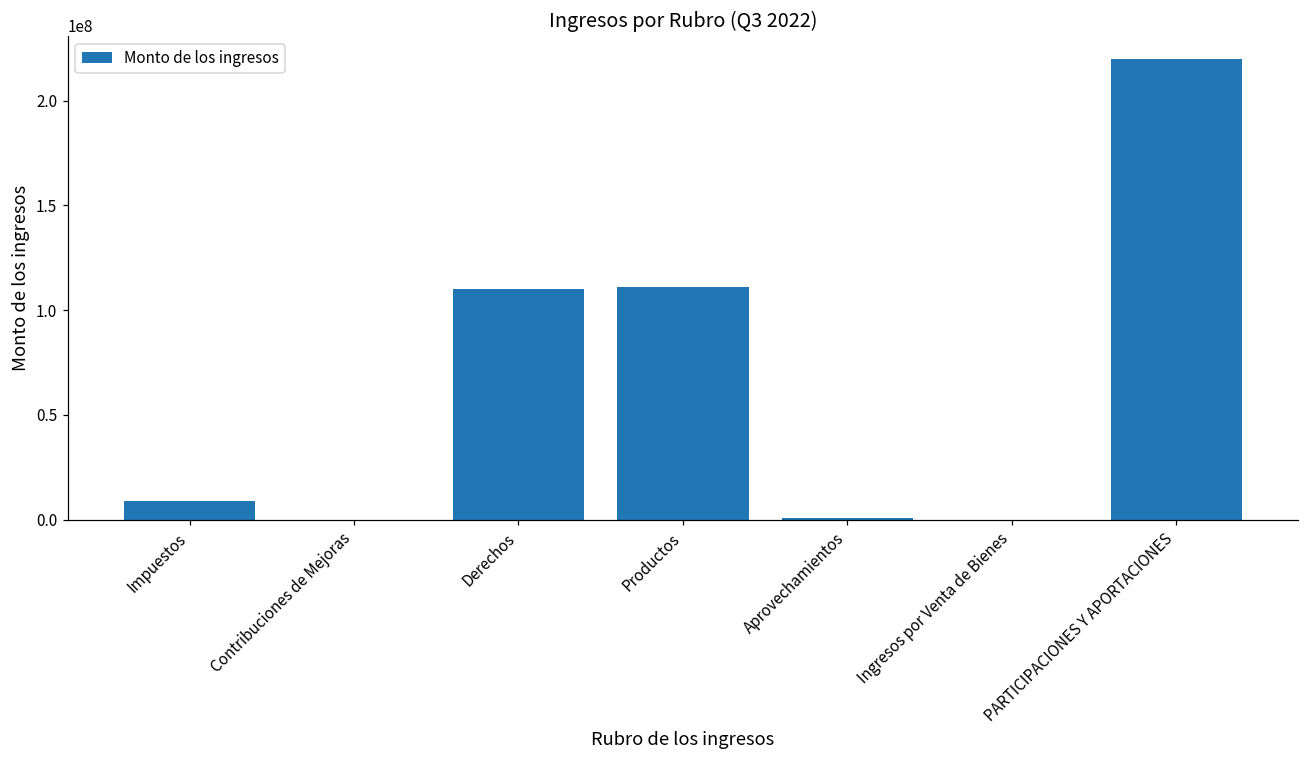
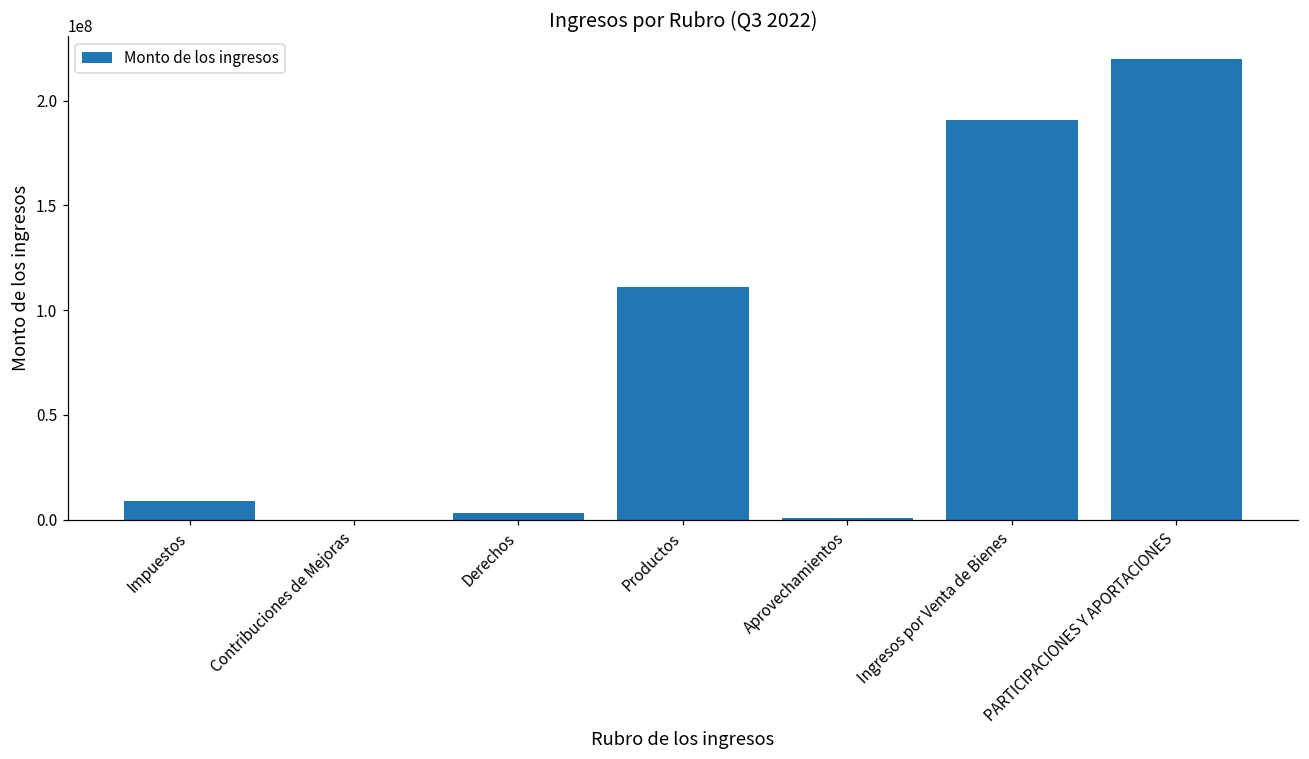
  {
    "Impuestos": 9000000,
    "Contribuciones de Mejoras": 0,
-   "Derechos": 110000000,
+   "Derechos": 3000000,
    "Productos": 111000000,
-   "Ingresos por Venta de Bienes": 0,
+   "Ingresos por Venta de Bienes": 191000000,
    "PARTICIPACIONES Y APORTACIONES": 220000000
  }
